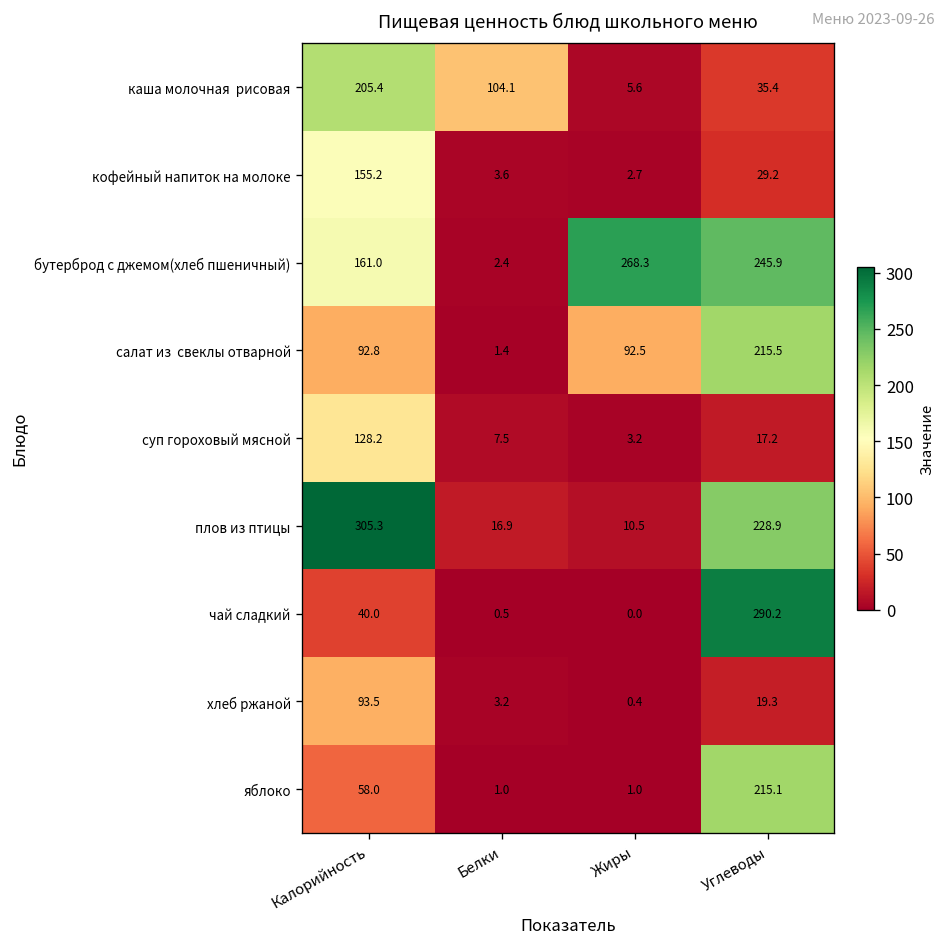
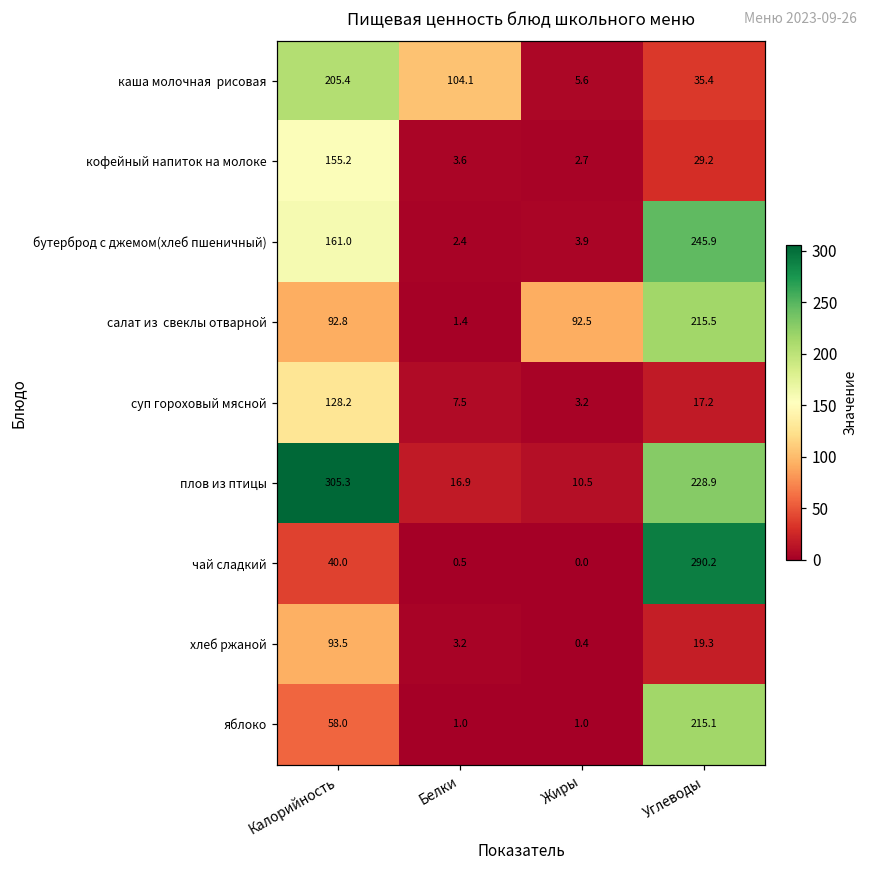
  {
    "каша молочная рисовая": {
      "Калорийность": 205.4,
      "Белки": 104.1,
      "Жиры": 5.6,
      "Углеводы": 35.4
    },
    "кофейный напиток на молоке": {
      "Калорийность": 155.2,
      "Белки": 3.6,
      "Жиры": 2.7,
      "Углеводы": 29.2
    },
    "бутерброд с джемом(хлеб пшеничный)": {
      "Калорийность": 161.0,
      "Белки": 2.4,
-     "Жиры": 268.3,
+     "Жиры": 3.9,
      "Углеводы": 245.9
    },
    "салат из свеклы отварной": {
      "Калорийность": 92.8,
      "Белки": 1.4,
      "Жиры": 92.5,
      "Углеводы": 215.5
    },
    "суп гороховый мясной": {
      "Калорийность": 128.2,
      "Белки": 7.5,
      "Жиры": 3.2,
      "Углеводы": 17.2
    },
    "плов из птицы": {
      "Калорийность": 305.3,
      "Белки": 16.9,
      "Жиры": 10.5,
      "Углеводы": 228.9
    },
    "чай сладкий": {
      "Калорийность": 40.0,
      "Белки": 0.5,
      "Жиры": 0.0,
      "Углеводы": 290.2
    },
    "хлеб ржаной": {
      "Калорийность": 93.5,
      "Белки": 3.2,
      "Жиры": 0.4,
      "Углеводы": 19.3
    },
    "яблоко": {
      "Калорийность": 58.0,
      "Белки": 1.0,
      "Жиры": 1.0,
      "Углеводы": 215.1
    }
  }
